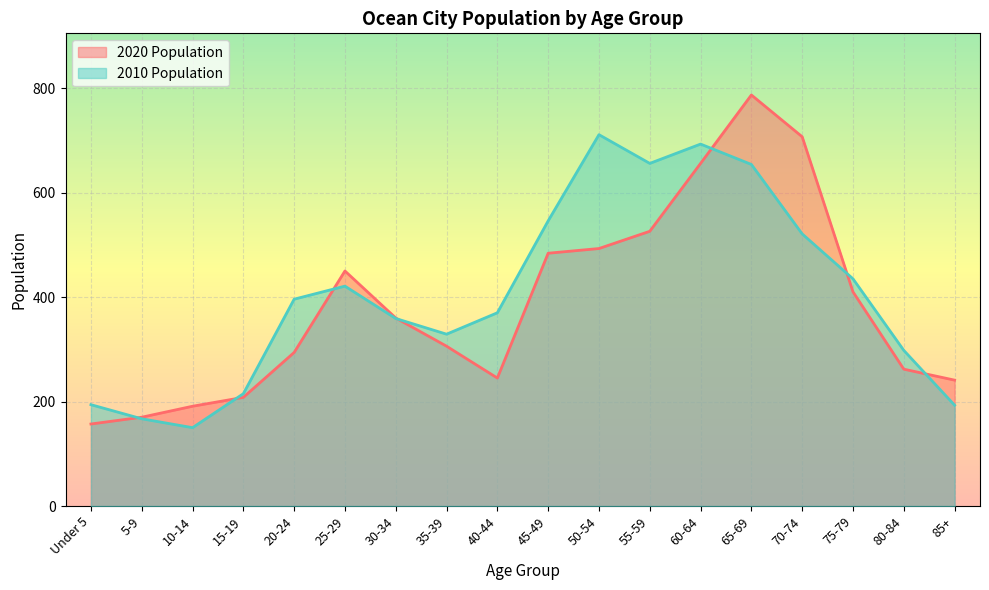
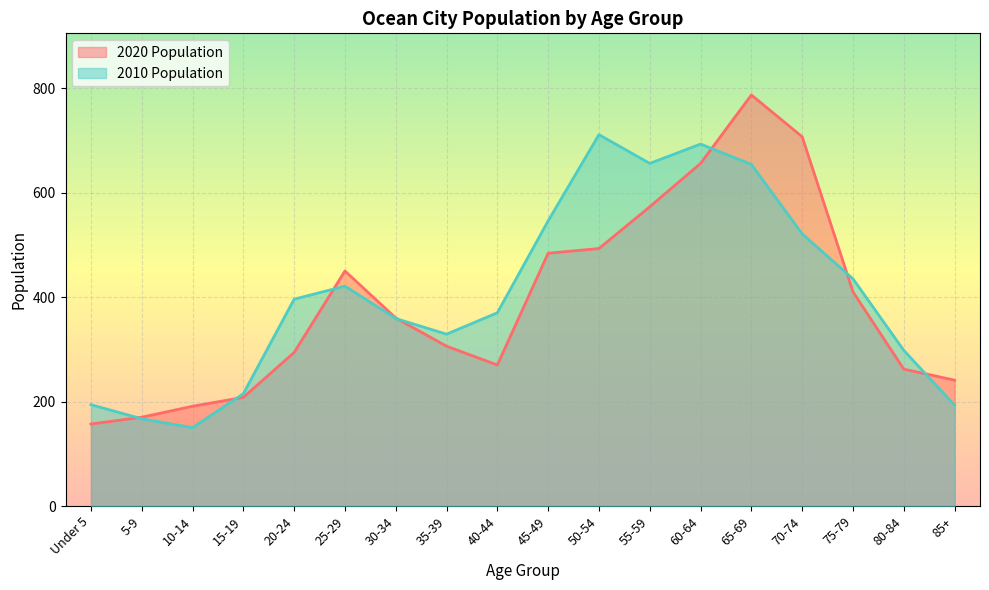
  {
    "2020 Population": {
      "Under 5": 160,
      "10-14": 190,
      "15-19": 210,
      "20-24": 290,
      "25-29": 450,
      "35-39": 310,
-     "40-44": 250,
+     "40-44": 270,
      "45-49": 480,
      "50-54": 490,
-     "55-59": 530,
+     "55-59": 570,
      "60-64": 660,
      "65-69": 790,
      "70-74": 710,
      "75-79": 410,
      "80-84": 260,
      "85+": 240
    },
    "2010 Population": {
      "Under 5": 190,
      "10-14": 150,
      "15-19": 220,
      "20-24": 400,
      "25-29": 420,
      "35-39": 330,
      "40-44": 370,
      "45-49": 550,
      "50-54": 710,
      "55-59": 660,
      "60-64": 690,
      "65-69": 650,
      "70-74": 520,
      "75-79": 440,
      "80-84": 300,
      "85+": 190
    }
  }
